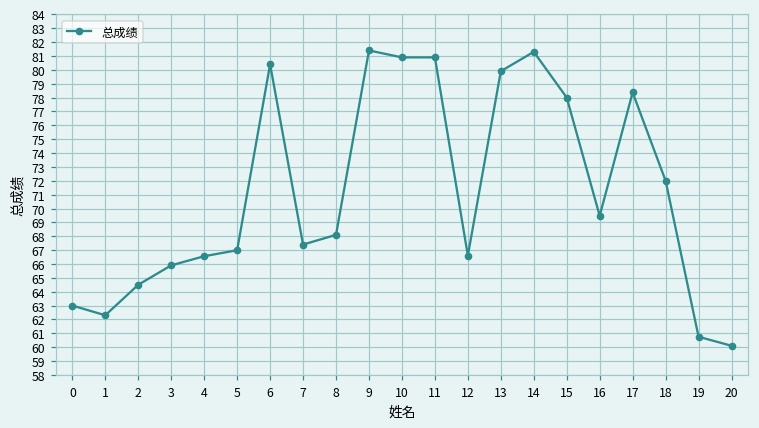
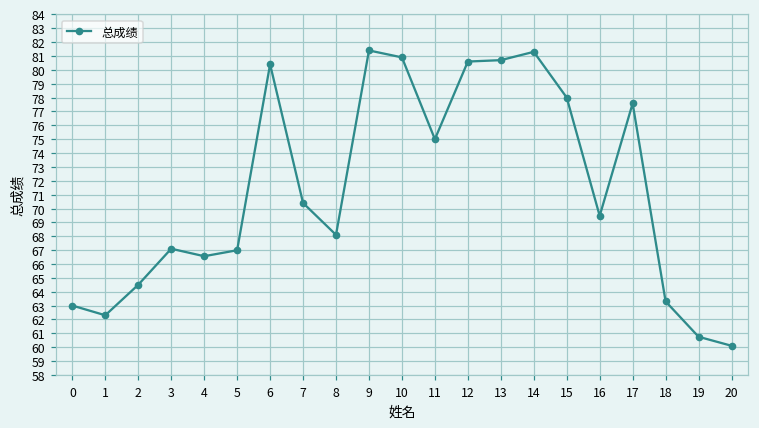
  {
    "0": 63.0,
    "1": 62.3,
    "2": 64.5,
-   "3": 65.9,
+   "3": 67.1,
    "4": 66.6,
    "5": 67.0,
    "6": 80.4,
-   "7": 67.4,
+   "7": 70.4,
    "8": 68.1,
    "9": 81.4,
    "10": 80.9,
-   "11": 80.9,
-   "12": 66.6,
-   "13": 79.9,
+   "11": 75.0,
+   "12": 80.6,
+   "13": 80.7,
    "14": 81.3,
    "15": 78.0,
    "16": 69.5,
-   "17": 78.4,
-   "18": 72.0,
+   "17": 77.6,
+   "18": 63.3,
    "19": 60.8,
    "20": 60.1
  }
